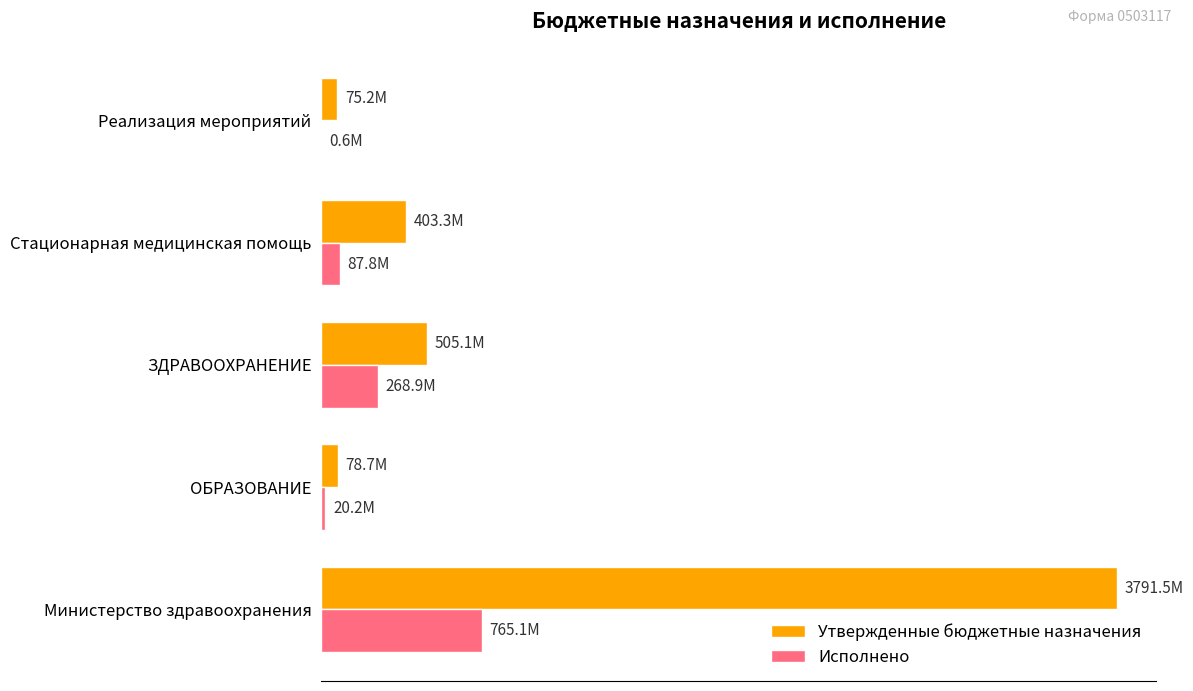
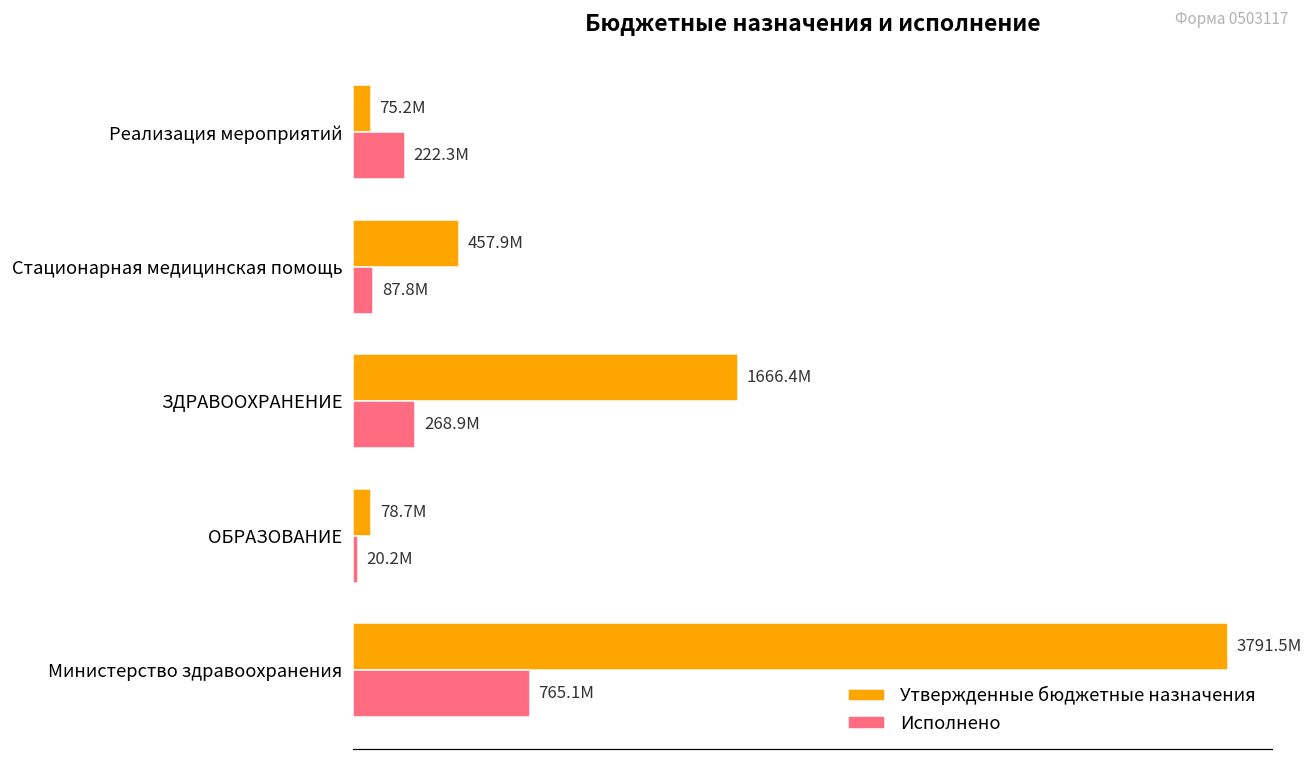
  {
    "Утвержденные бюджетные назначения": {
      "Реализация мероприятий": "75.2M",
-     "Стационарная медицинская помощь": "403.3M",
-     "ЗДРАВООХРАНЕНИЕ": "505.1M",
+     "Стационарная медицинская помощь": "457.9M",
+     "ЗДРАВООХРАНЕНИЕ": "1666.4M",
      "ОБРАЗОВАНИЕ": "78.7M",
      "Министерство здравоохранения": "3791.5M"
    },
    "Исполнено": {
-     "Реализация мероприятий": "0.6M",
+     "Реализация мероприятий": "222.3M",
      "Стационарная медицинская помощь": "87.8M",
      "ЗДРАВООХРАНЕНИЕ": "268.9M",
      "ОБРАЗОВАНИЕ": "20.2M",
      "Министерство здравоохранения": "765.1M"
    }
  }
